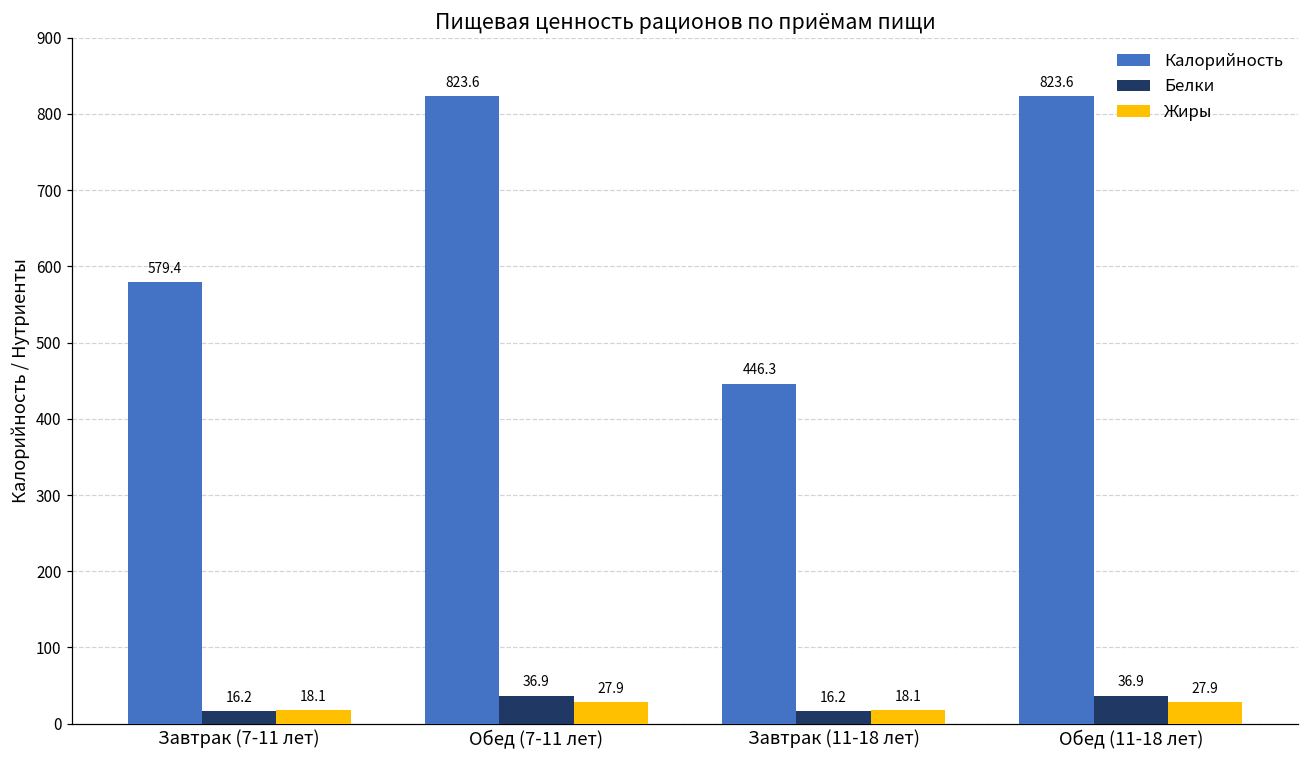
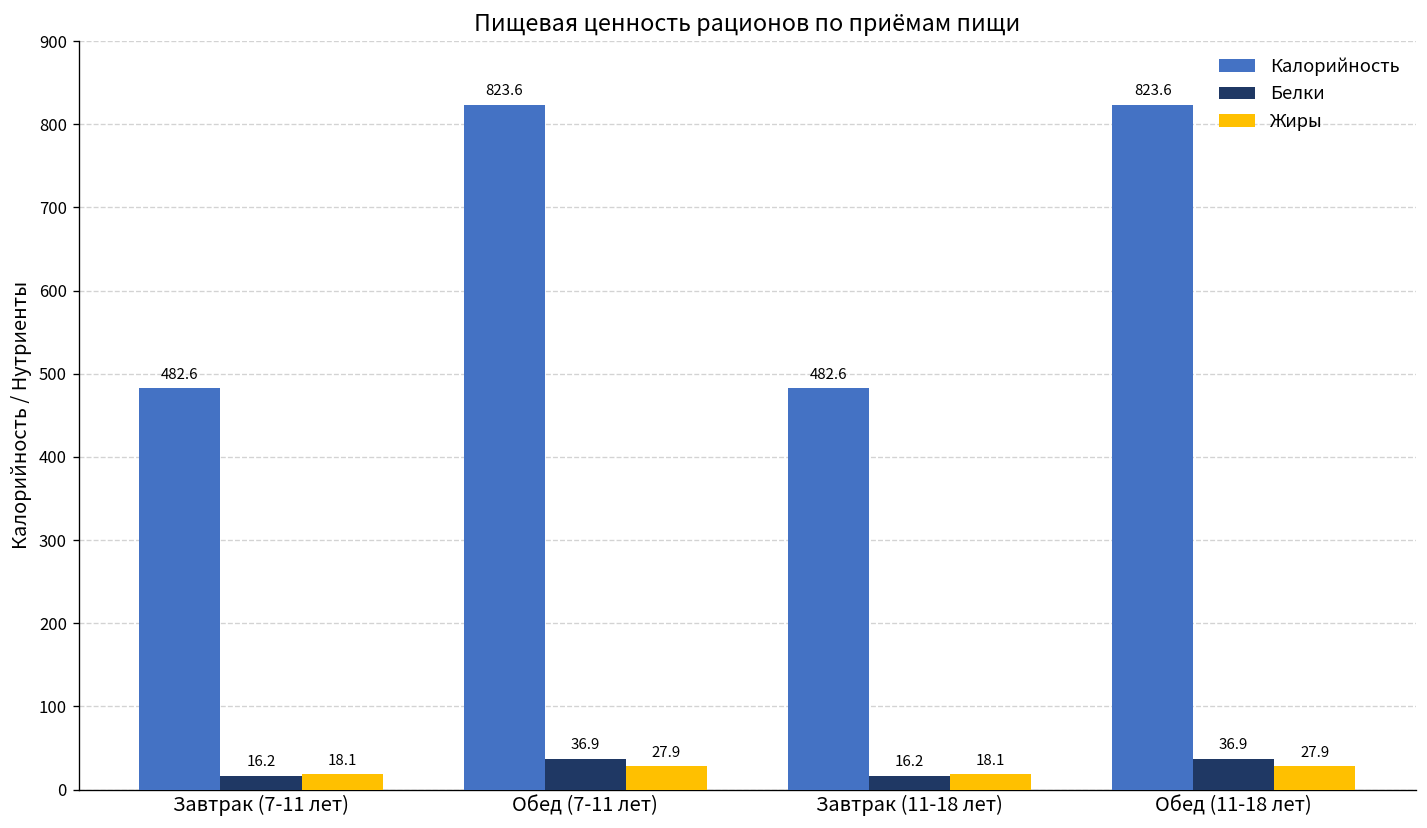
  {
    "Калорийность": {
-     "Завтрак (7-11 лет)": 579.4,
+     "Завтрак (7-11 лет)": 482.6,
      "Обед (7-11 лет)": 823.6,
-     "Завтрак (11-18 лет)": 446.3,
+     "Завтрак (11-18 лет)": 482.6,
      "Обед (11-18 лет)": 823.6
    },
    "Белки": {
      "Завтрак (7-11 лет)": 16.2,
      "Обед (7-11 лет)": 36.9,
      "Завтрак (11-18 лет)": 16.2,
      "Обед (11-18 лет)": 36.9
    },
    "Жиры": {
      "Завтрак (7-11 лет)": 18.1,
      "Обед (7-11 лет)": 27.9,
      "Завтрак (11-18 лет)": 18.1,
      "Обед (11-18 лет)": 27.9
    }
  }
